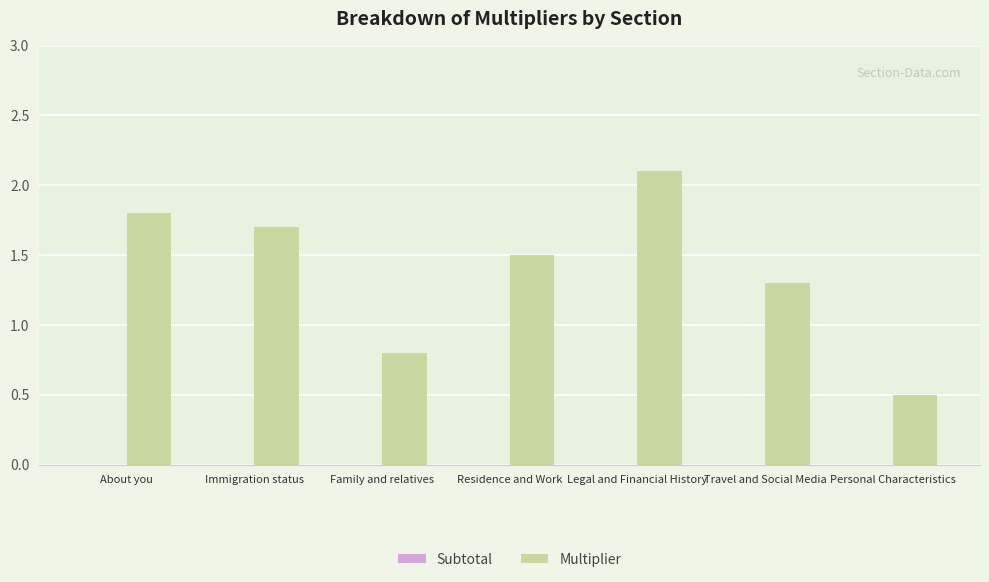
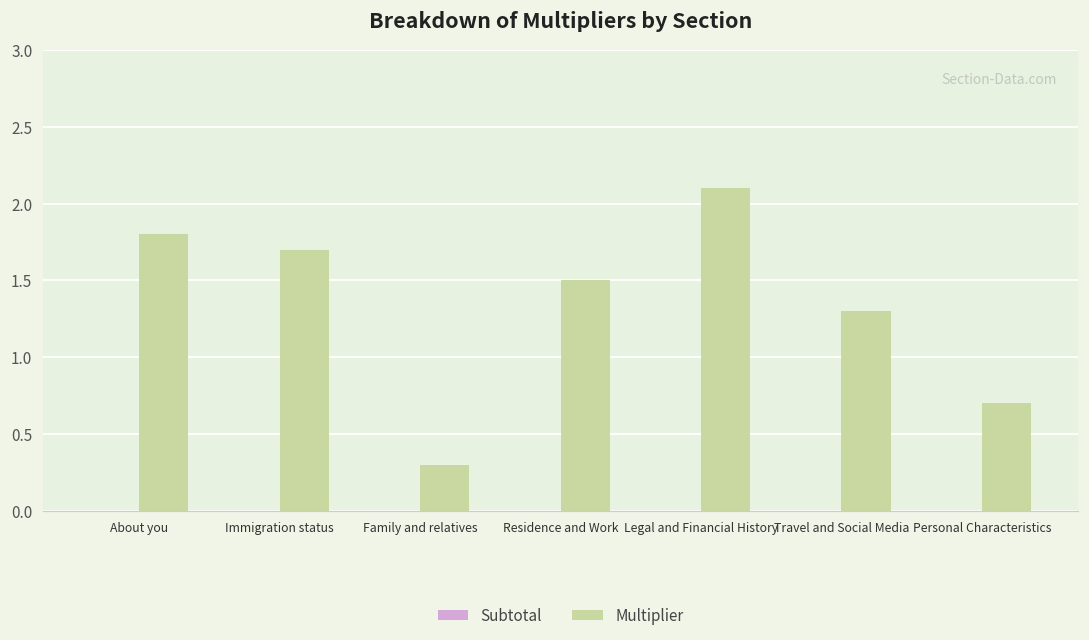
  {
    "Subtotal": {
      "About you": 0.0,
      "Immigration status": 0.0,
      "Family and relatives": 0.0,
      "Residence and Work": 0.0,
      "Legal and Financial History": 0.0,
      "Travel and Social Media": 0.0,
      "Personal Characteristics": 0.0
    },
    "Multiplier": {
      "About you": 1.8,
      "Immigration status": 1.7,
-     "Family and relatives": 0.8,
+     "Family and relatives": 0.3,
      "Residence and Work": 1.5,
      "Legal and Financial History": 2.1,
      "Travel and Social Media": 1.3,
-     "Personal Characteristics": 0.5
+     "Personal Characteristics": 0.7
    }
  }
